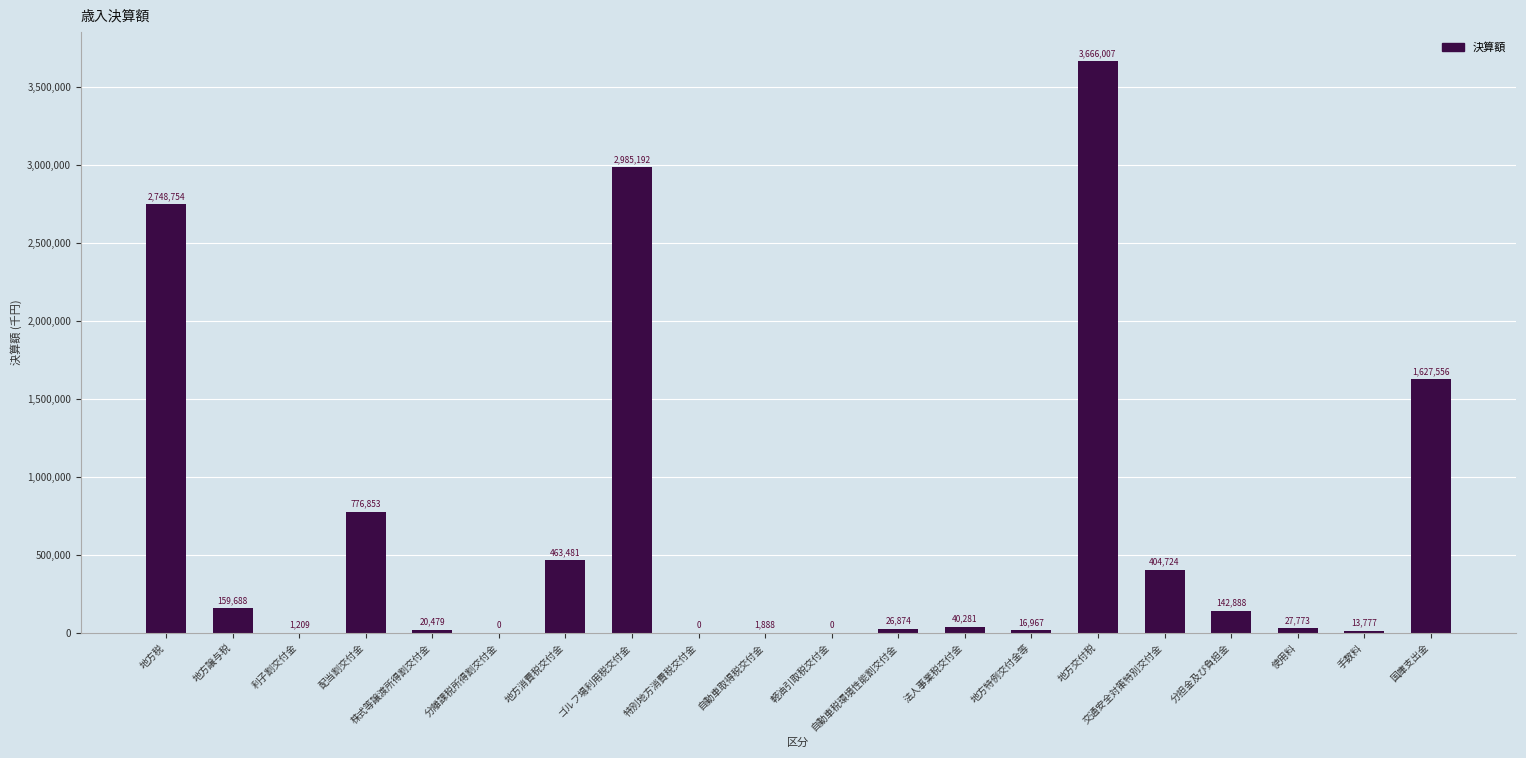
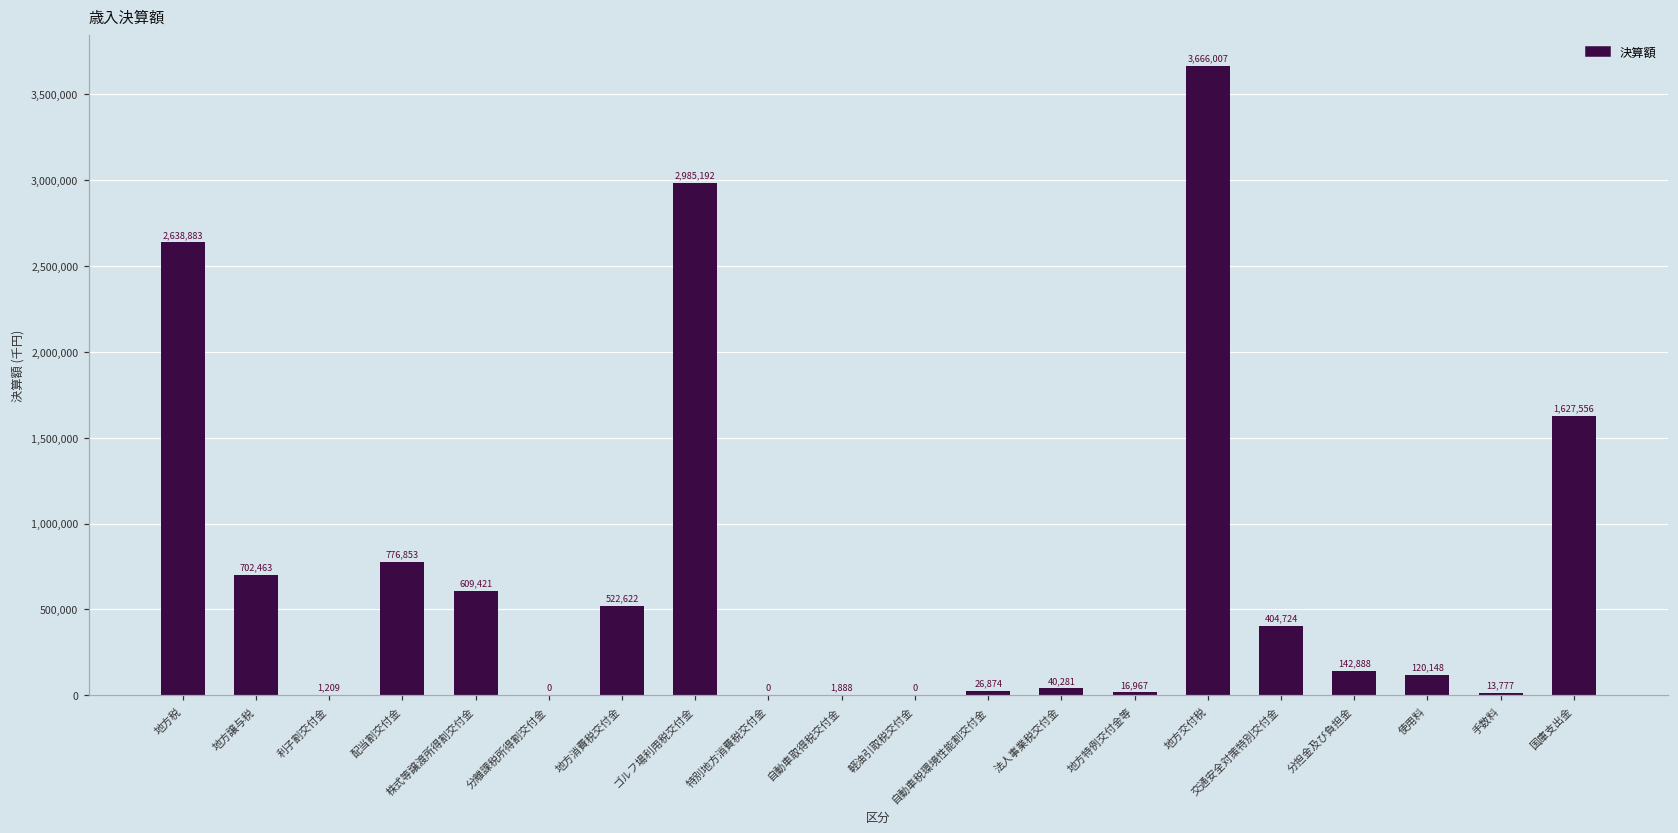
  {
-   "地方税": "2,748,754",
-   "地方譲与税": "159,688",
+   "地方税": "2,638,883",
+   "地方譲与税": "702,463",
    "利子割交付金": "1,209",
    "配当割交付金": "776,853",
-   "株式等譲渡所得割交付金": "20,479",
+   "株式等譲渡所得割交付金": "609,421",
    "分離課税所得割交付金": "0",
-   "地方消費税交付金": "463,481",
+   "地方消費税交付金": "522,622",
    "ゴルフ場利用税交付金": "2,985,192",
    "特別地方消費税交付金": "0",
    "自動車取得税交付金": "1,888",
    "軽油引取税交付金": "0",
    "自動車税環境性能割交付金": "26,874",
    "法人事業税交付金": "40,281",
    "地方特例交付金等": "16,967",
    "地方交付税": "3,666,007",
    "交通安全対策特別交付金": "404,724",
    "分担金及び負担金": "142,888",
-   "使用料": "27,773",
+   "使用料": "120,148",
    "手数料": "13,777",
    "国庫支出金": "1,627,556"
  }
